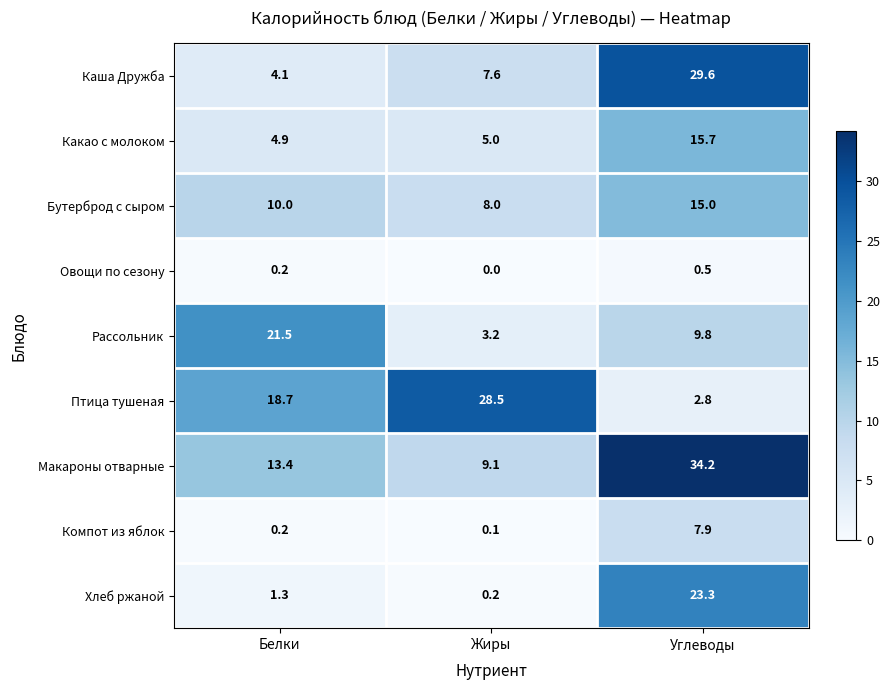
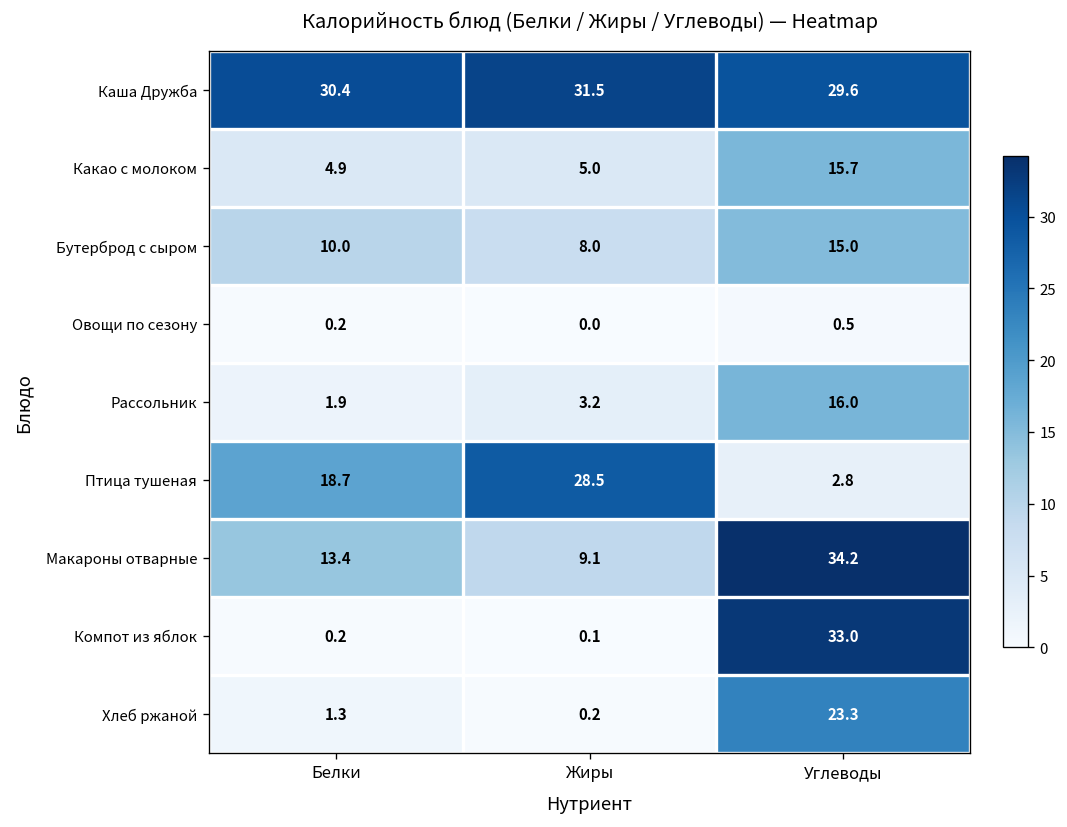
  {
    "Каша Дружба": {
-     "Белки": 4.1,
-     "Жиры": 7.6,
+     "Белки": 30.4,
+     "Жиры": 31.5,
      "Углеводы": 29.6
    },
    "Какао с молоком": {
      "Белки": 4.9,
      "Жиры": 5.0,
      "Углеводы": 15.7
    },
    "Бутерброд с сыром": {
      "Белки": 10.0,
      "Жиры": 8.0,
      "Углеводы": 15.0
    },
    "Овощи по сезону": {
      "Белки": 0.2,
      "Жиры": 0.0,
      "Углеводы": 0.5
    },
    "Рассольник": {
-     "Белки": 21.5,
+     "Белки": 1.9,
      "Жиры": 3.2,
-     "Углеводы": 9.8
+     "Углеводы": 16.0
    },
    "Птица тушеная": {
      "Белки": 18.7,
      "Жиры": 28.5,
      "Углеводы": 2.8
    },
    "Макароны отварные": {
      "Белки": 13.4,
      "Жиры": 9.1,
      "Углеводы": 34.2
    },
    "Компот из яблок": {
      "Белки": 0.2,
      "Жиры": 0.1,
-     "Углеводы": 7.9
+     "Углеводы": 33.0
    },
    "Хлеб ржаной": {
      "Белки": 1.3,
      "Жиры": 0.2,
      "Углеводы": 23.3
    }
  }
